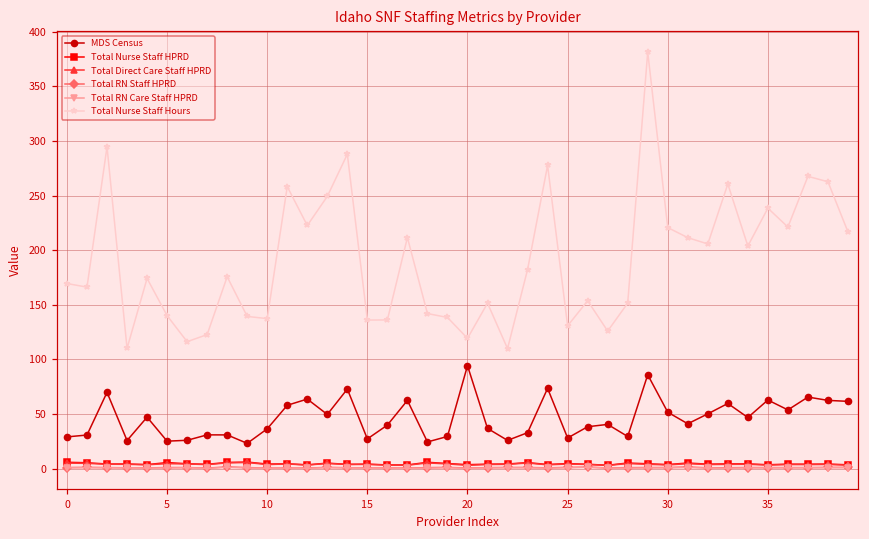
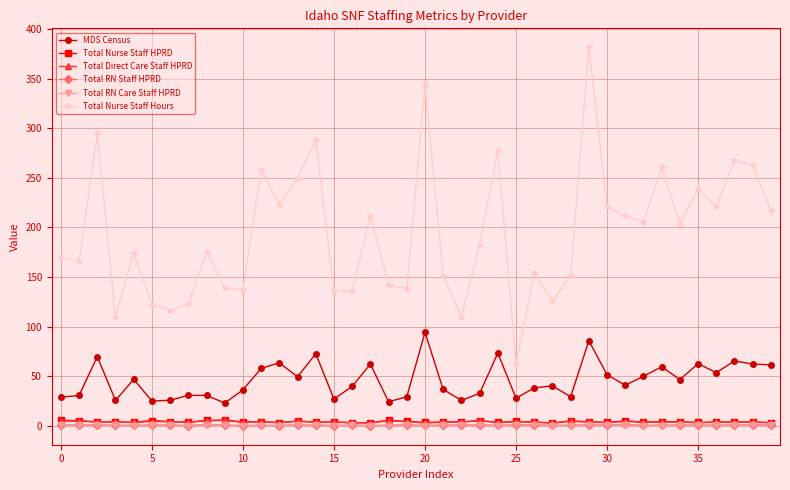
  {
    "Total Nurse Staff Hours": {
      "0": 170,
-     "5": 140,
+     "5": 120,
      "10": 140,
      "15": 140,
-     "20": 120,
-     "25": 130,
+     "20": 340,
+     "25": 60,
      "30": 220,
      "35": 240
    }
  }
